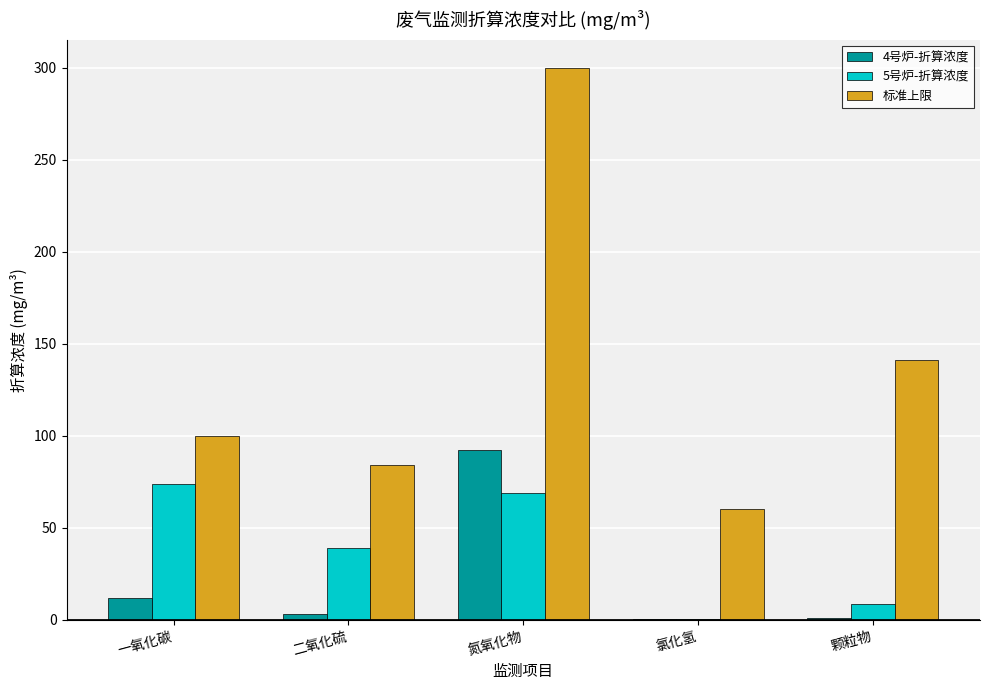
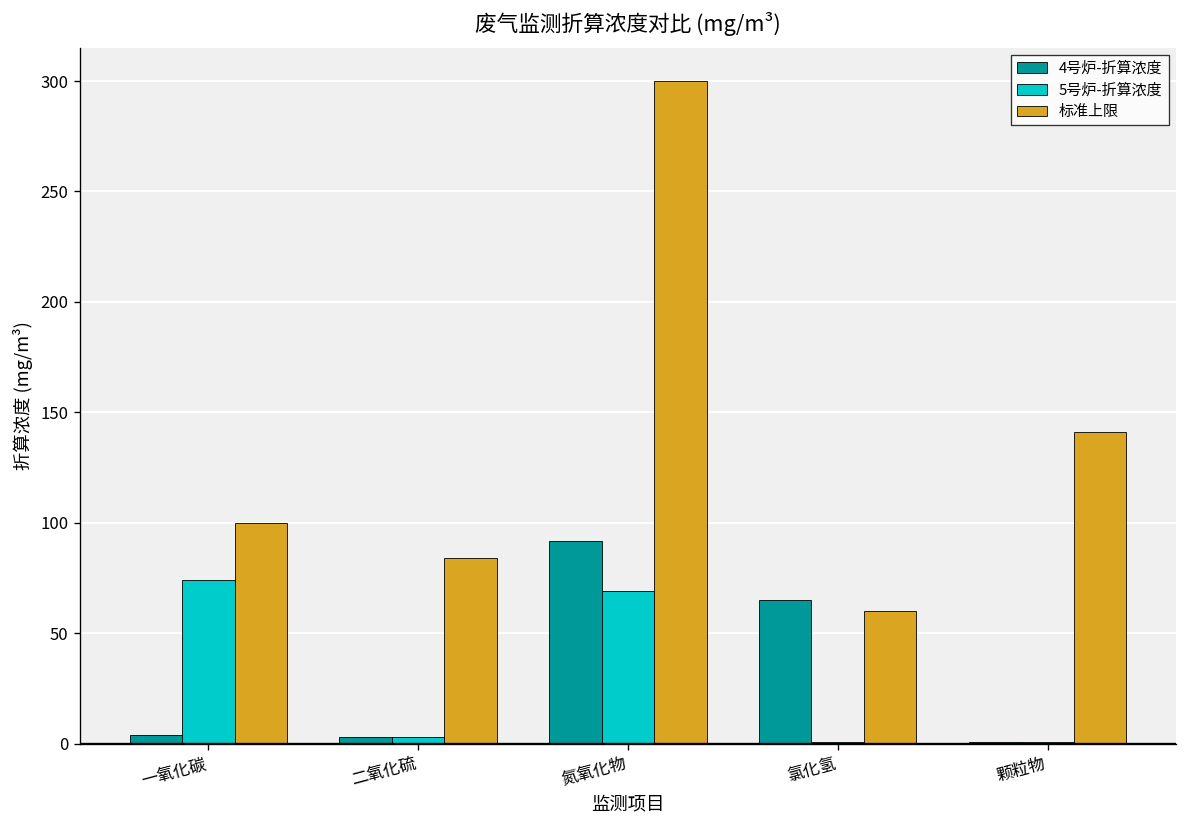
  {
    "4号炉-折算浓度": {
-     "一氧化碳": 12,
+     "一氧化碳": 4,
      "二氧化硫": 3,
      "氮氧化物": 92,
-     "氯化氢": 0
+     "氯化氢": 65
    },
    "5号炉-折算浓度": {
      "一氧化碳": 74,
-     "二氧化硫": 39,
+     "二氧化硫": 3,
      "氮氧化物": 69,
-     "颗粒物": 9
+     "颗粒物": 1
    },
    "标准上限": {
      "一氧化碳": 100,
      "二氧化硫": 84,
      "氮氧化物": 300,
      "氯化氢": 60,
      "颗粒物": 141
    }
  }
